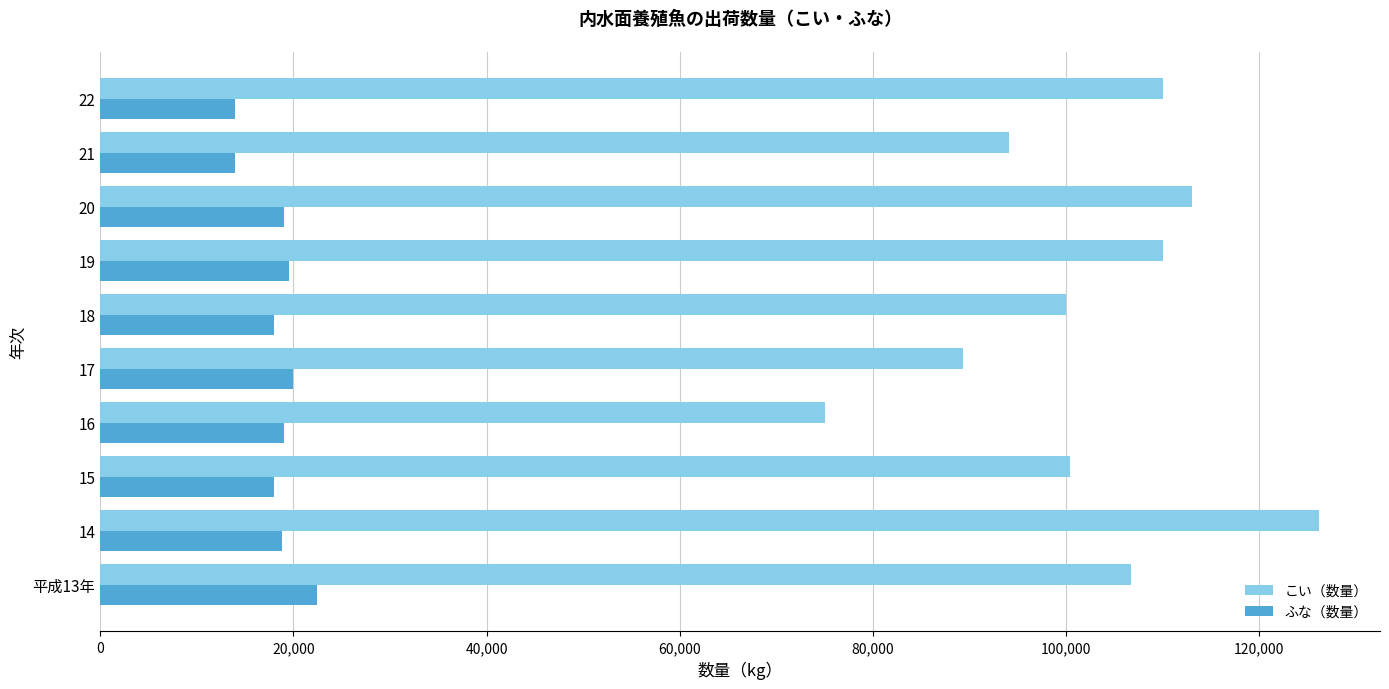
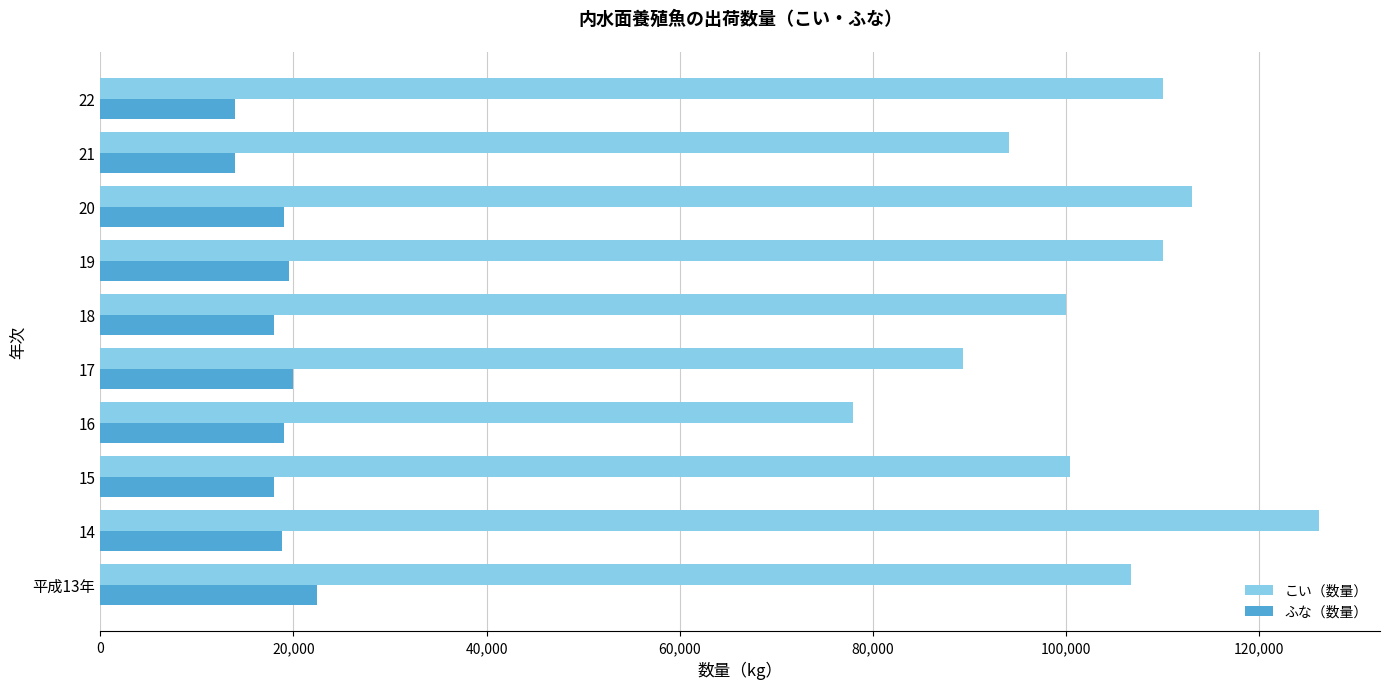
  {
    "こい（数量）": {
      "22": "110,000",
      "21": "94,000",
      "20": "113,000",
      "19": "110,000",
      "18": "100,000",
      "17": "89,000",
-     "16": "75,000",
+     "16": "78,000",
      "15": "100,000",
      "14": "126,000",
      "平成13年": "107,000"
    },
    "ふな（数量）": {
      "22": "14,000",
      "21": "14,000",
      "20": "19,000",
      "19": "20,000",
      "18": "18,000",
      "17": "20,000",
      "16": "19,000",
      "15": "18,000",
      "14": "19,000",
      "平成13年": "22,000"
    }
  }
